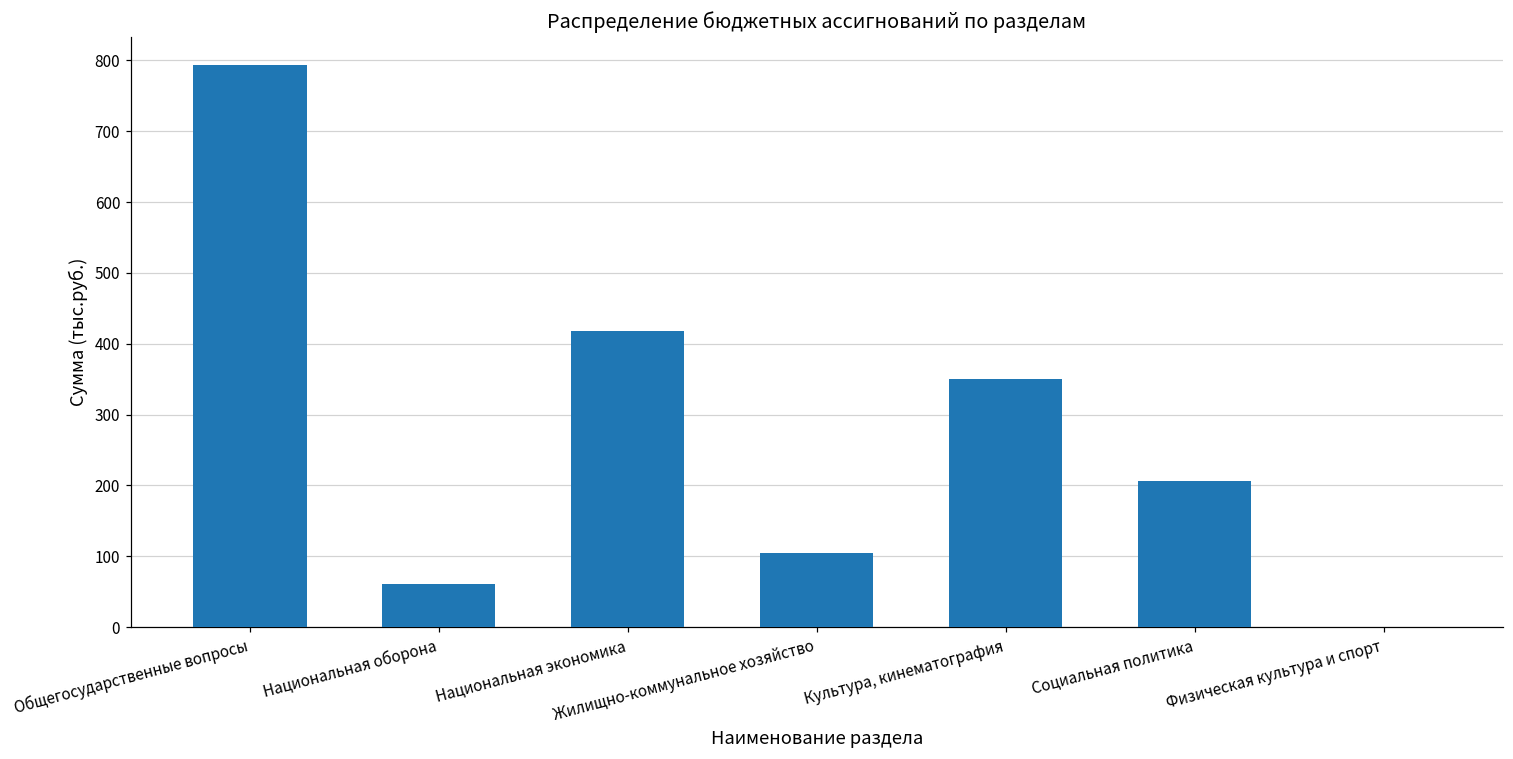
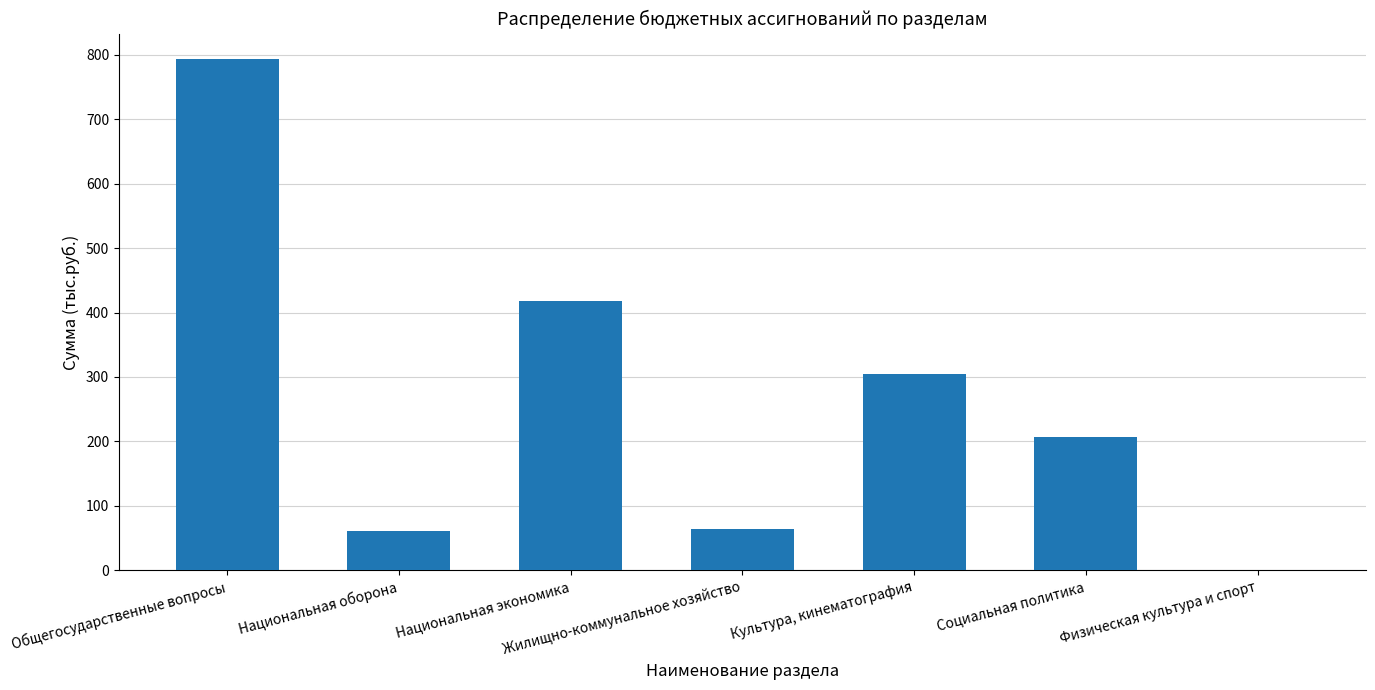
  {
    "Общегосударственные вопросы": 790,
    "Национальная оборона": 60,
    "Национальная экономика": 420,
-   "Жилищно-коммунальное хозяйство": 100,
-   "Культура, кинематография": 350,
+   "Жилищно-коммунальное хозяйство": 60,
+   "Культура, кинематография": 300,
    "Социальная политика": 210,
    "Физическая культура и спорт": 0
  }
